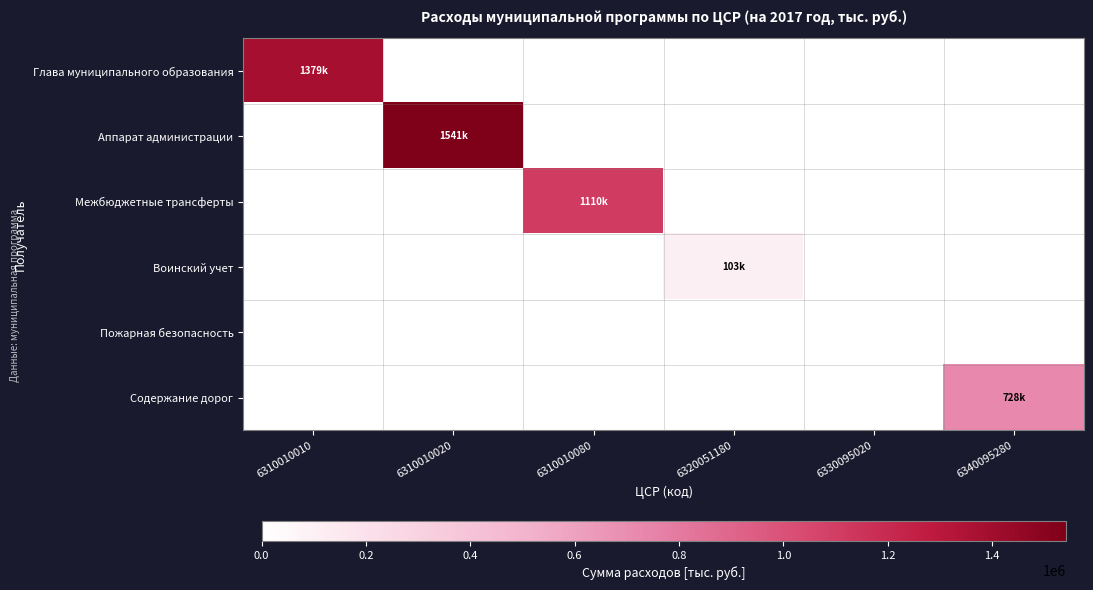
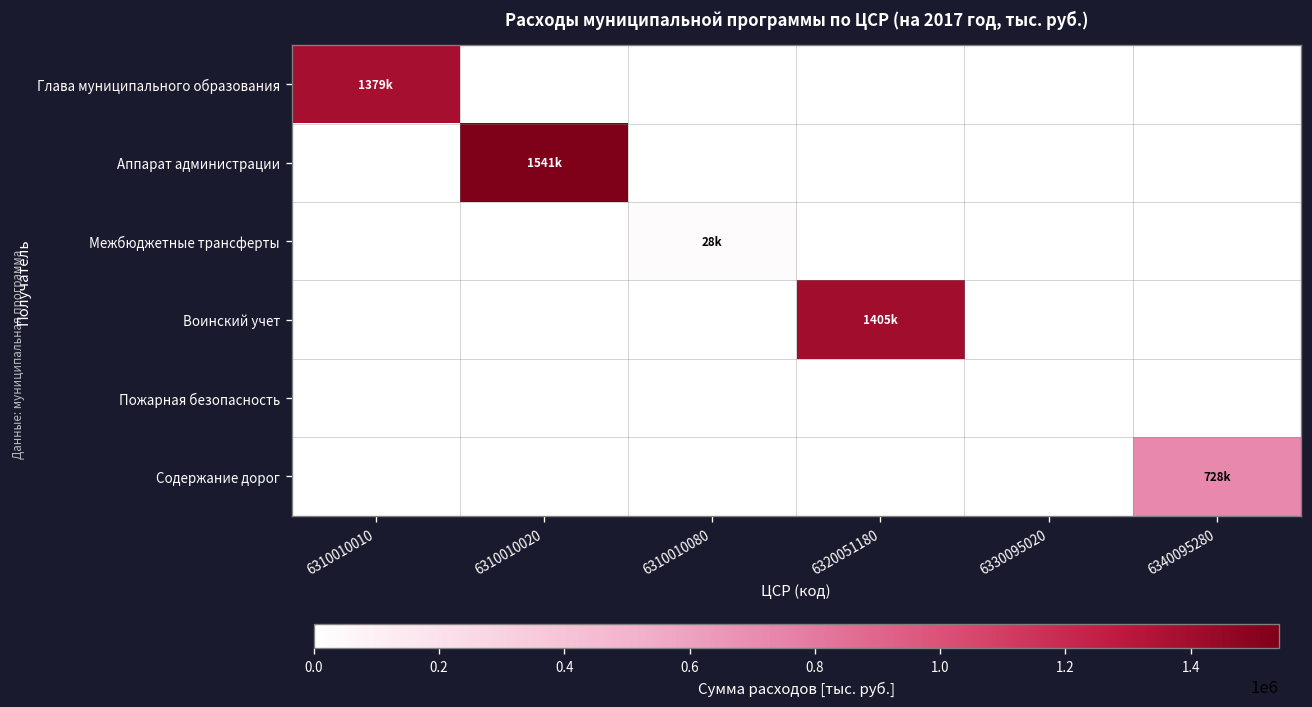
  {
    "Глава муниципального образования": {
      "6310010010": "1379k"
    },
    "Аппарат администрации": {
      "6310010020": "1541k"
    },
    "Межбюджетные трансферты": {
-     "6310010080": "1110k"
+     "6310010080": "28k"
    },
    "Воинский учет": {
-     "6320051180": "103k"
+     "6320051180": "1405k"
    },
    "Содержание дорог": {
      "6340095280": "728k"
    }
  }
